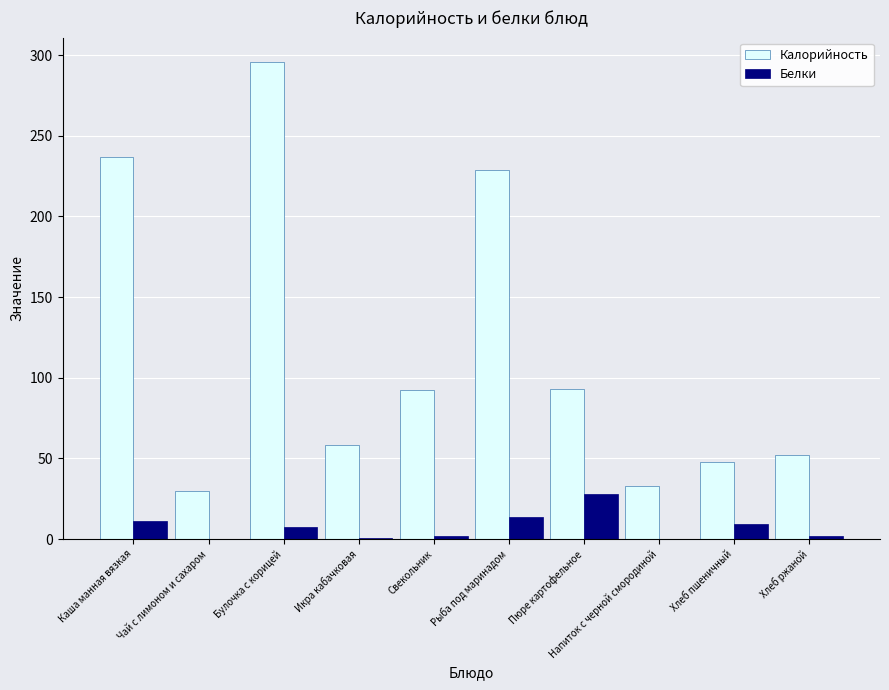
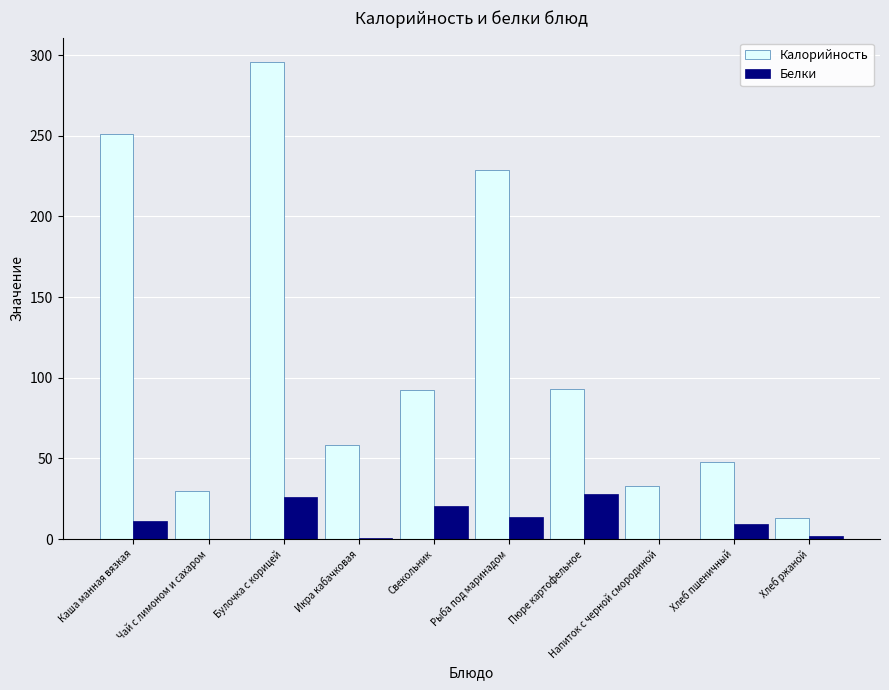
  {
    "Калорийность": {
-     "Каша манная вязкая": 237,
+     "Каша манная вязкая": 251,
      "Чай с лимоном и сахаром": 30,
      "Булочка с корицей": 296,
      "Икра кабачковая": 58,
      "Свекольник": 92,
      "Рыба под маринадом": 229,
      "Пюре картофельное": 93,
      "Напиток с черной смородиной": 33,
      "Хлеб пшеничный": 48,
-     "Хлеб ржаной": 52
+     "Хлеб ржаной": 13
    },
    "Белки": {
      "Каша манная вязкая": 11,
-     "Булочка с корицей": 8,
-     "Свекольник": 2,
+     "Булочка с корицей": 26,
+     "Свекольник": 21,
      "Рыба под маринадом": 14,
      "Пюре картофельное": 28,
      "Хлеб пшеничный": 9,
      "Хлеб ржаной": 2
    }
  }
